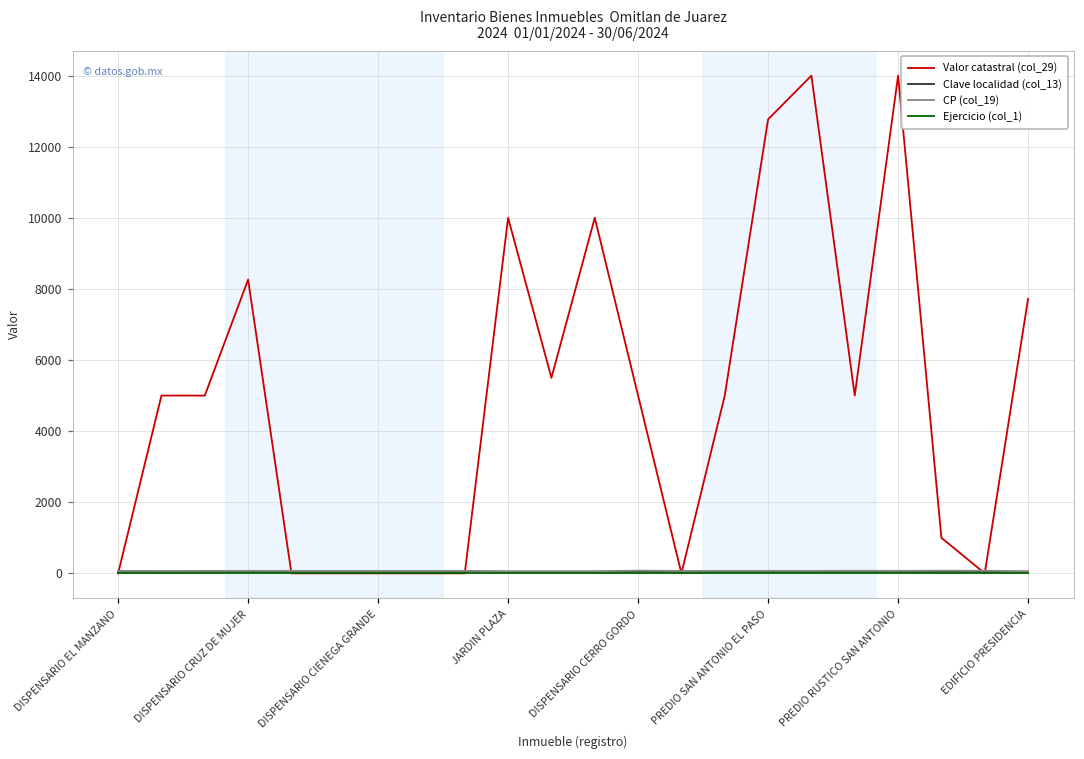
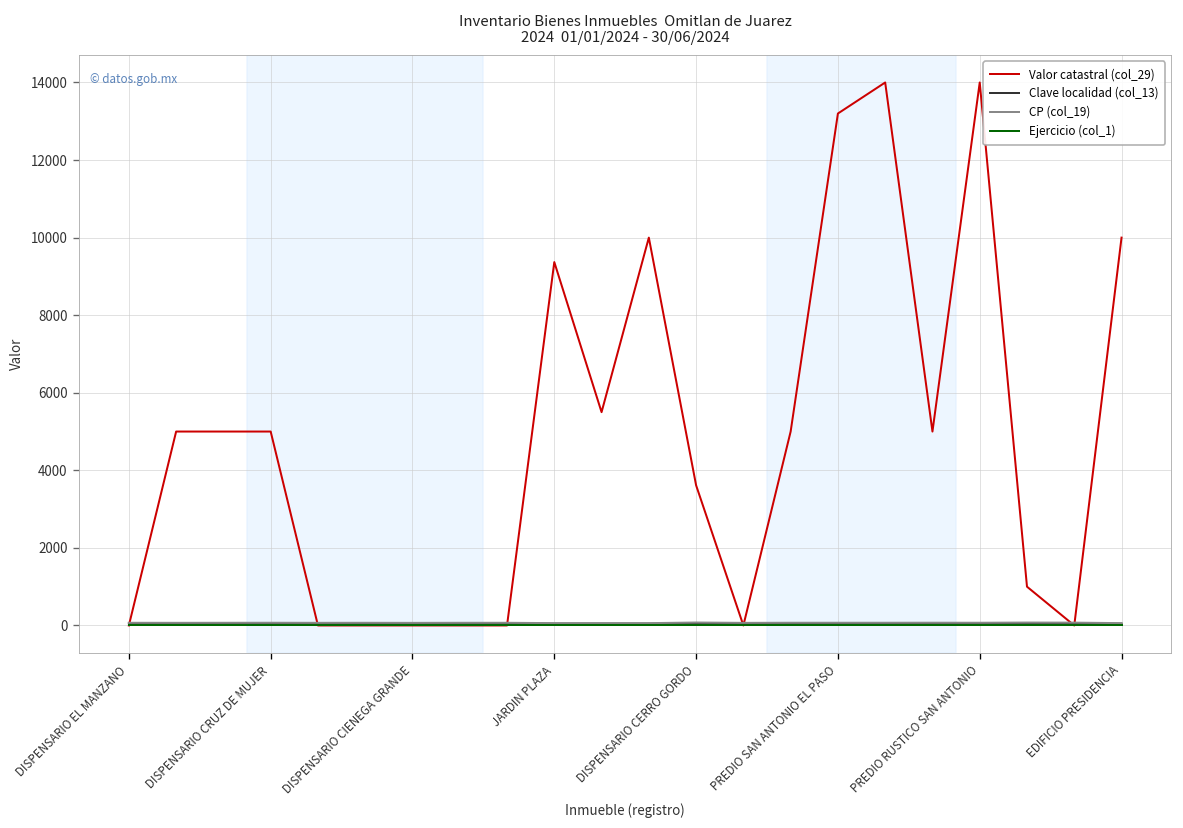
  {
    "Valor catastral (col_29)": {
-     "DISPENSARIO CRUZ DE MUJER": 8300,
-     "JARDIN PLAZA": 10000,
-     "DISPENSARIO CERRO GORDO": 5000,
-     "PREDIO SAN ANTONIO EL PASO": 12800,
+     "DISPENSARIO CRUZ DE MUJER": 5000,
+     "JARDIN PLAZA": 9400,
+     "DISPENSARIO CERRO GORDO": 3600,
+     "PREDIO SAN ANTONIO EL PASO": 13200,
      "PREDIO RUSTICO SAN ANTONIO": 14000,
-     "EDIFICIO PRESIDENCIA": 7700
+     "EDIFICIO PRESIDENCIA": 10000
    }
  }
